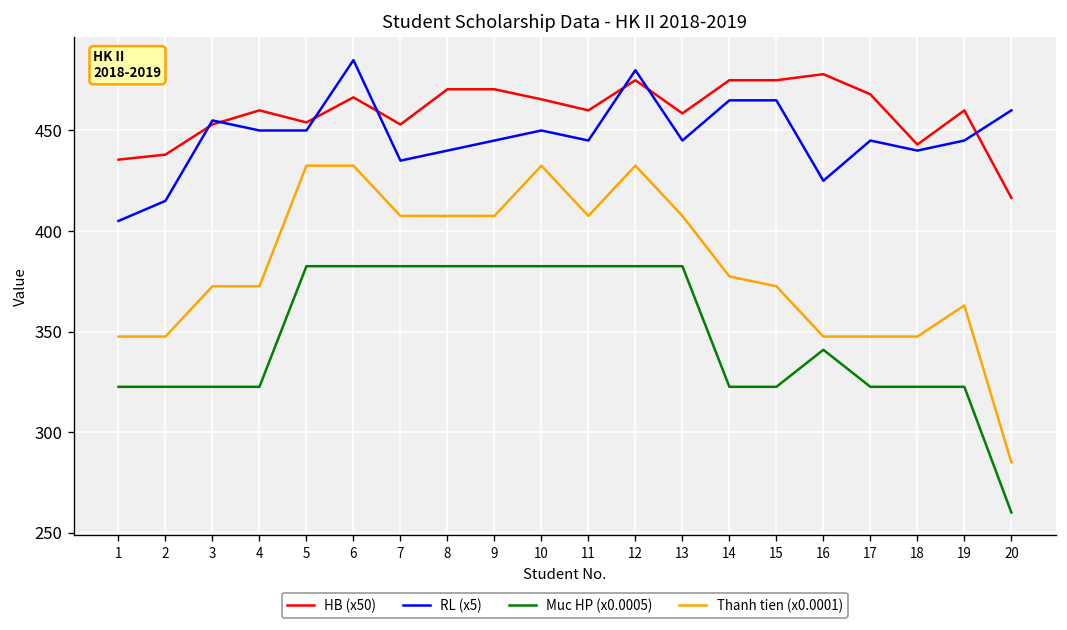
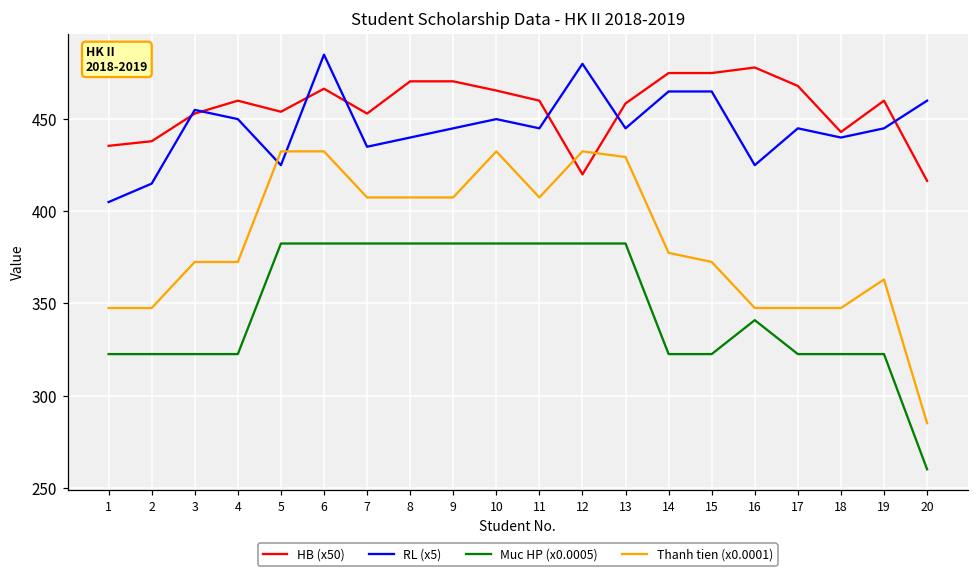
  {
    "HB (x50)": {
      "1": 436,
      "2": 438,
      "3": 453,
      "4": 460,
      "5": 454,
      "6": 467,
      "7": 453,
      "8": 471,
      "9": 471,
      "10": 466,
      "11": 460,
-     "12": 475,
+     "12": 420,
      "13": 459,
      "14": 475,
      "15": 475,
      "16": 478,
      "17": 468,
      "18": 443,
      "19": 460,
      "20": 417
    },
    "RL (x5)": {
      "1": 405,
      "2": 415,
      "3": 455,
      "4": 450,
-     "5": 450,
+     "5": 425,
      "6": 485,
      "7": 435,
      "8": 440,
      "9": 445,
      "10": 450,
      "11": 445,
      "12": 480,
      "13": 445,
      "14": 465,
      "15": 465,
      "16": 425,
      "17": 445,
      "18": 440,
      "19": 445,
      "20": 460
    },
    "Muc HP (x0.0005)": {
      "1": 323,
      "2": 323,
      "3": 323,
      "4": 323,
      "5": 383,
      "6": 383,
      "7": 383,
      "8": 383,
      "9": 383,
      "10": 383,
      "11": 383,
      "12": 383,
      "13": 383,
      "14": 323,
      "15": 323,
      "16": 341,
      "17": 323,
      "18": 323,
      "19": 323,
      "20": 260
    },
    "Thanh tien (x0.0001)": {
      "1": 348,
      "2": 348,
      "3": 373,
      "4": 373,
      "5": 433,
      "6": 433,
      "7": 408,
      "8": 408,
      "9": 408,
      "10": 433,
      "11": 408,
      "12": 433,
-     "13": 408,
+     "13": 429,
      "14": 377,
      "15": 373,
      "16": 348,
      "17": 348,
      "18": 348,
      "19": 363,
      "20": 285
    }
  }
